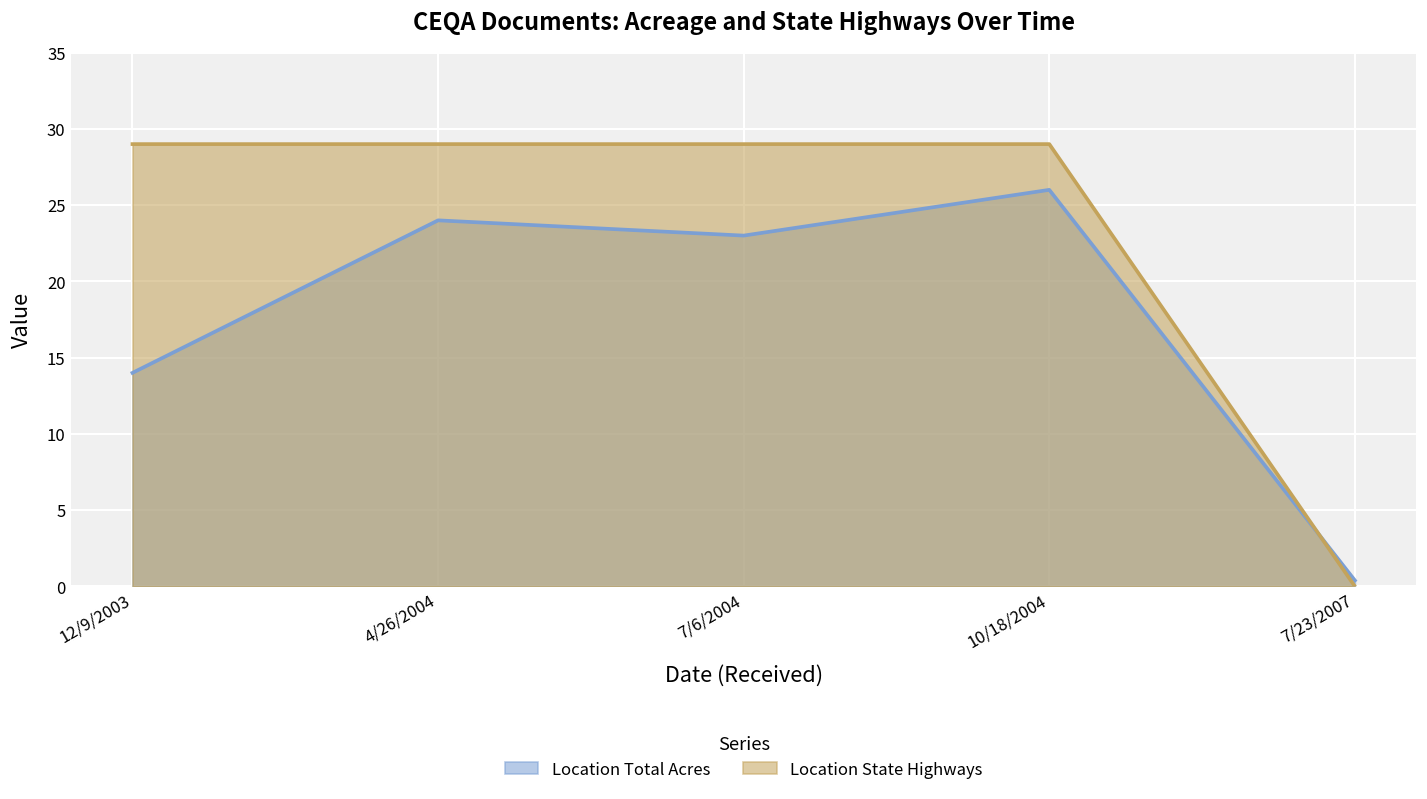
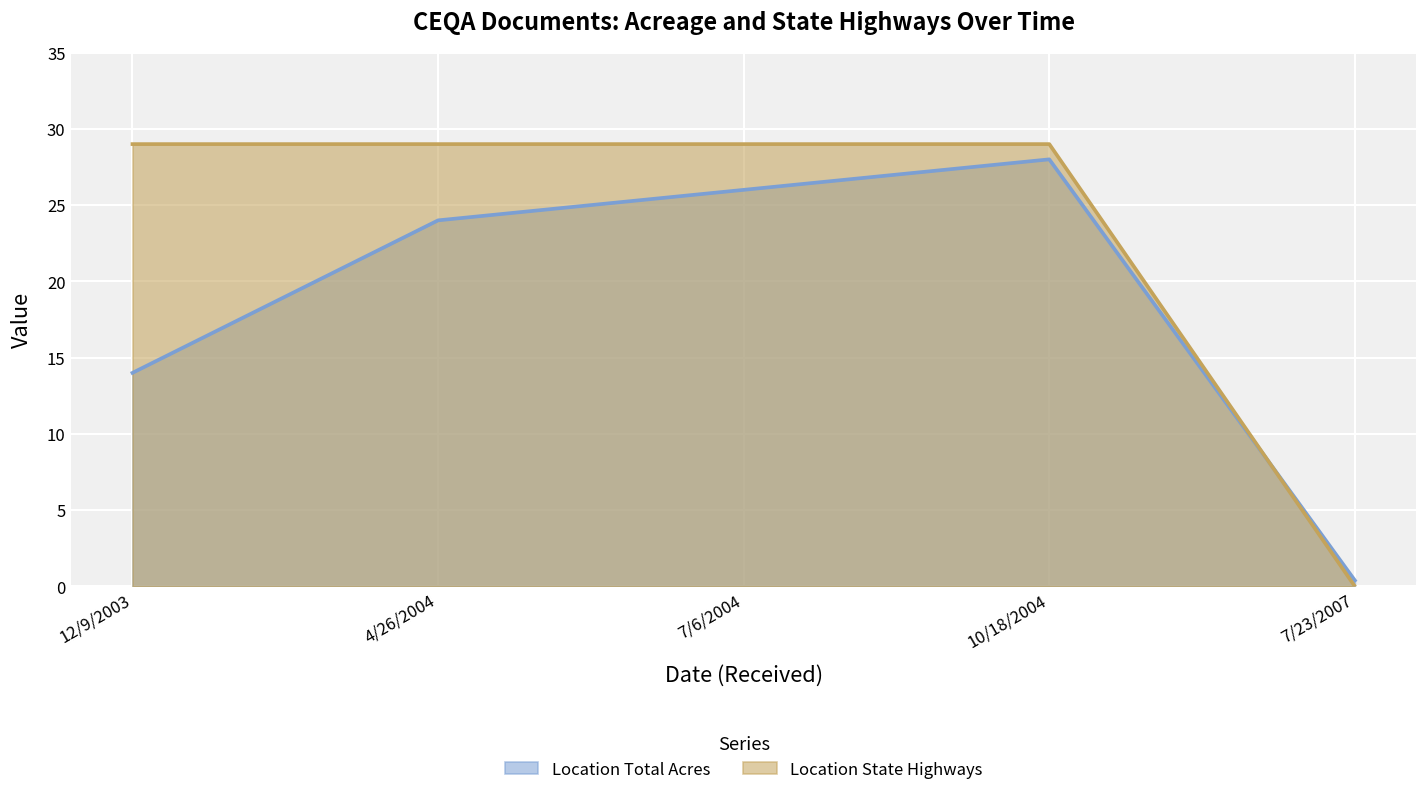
  {
    "Location Total Acres": {
      "12/9/2003": 14,
      "4/26/2004": 24,
-     "7/6/2004": 23,
-     "10/18/2004": 26,
+     "7/6/2004": 26,
+     "10/18/2004": 28,
      "7/23/2007": 0.4
    },
    "Location State Highways": {
      "12/9/2003": 29,
      "4/26/2004": 29,
      "7/6/2004": 29,
      "10/18/2004": 29,
      "7/23/2007": 0
    }
  }
